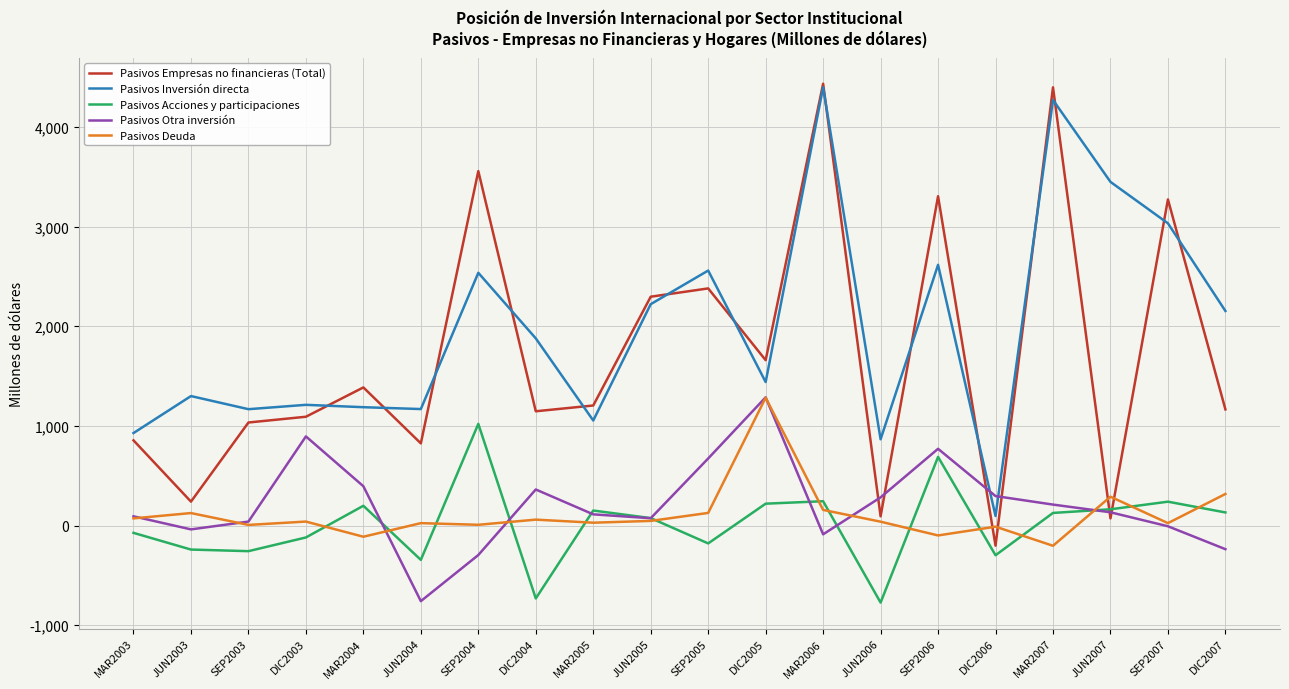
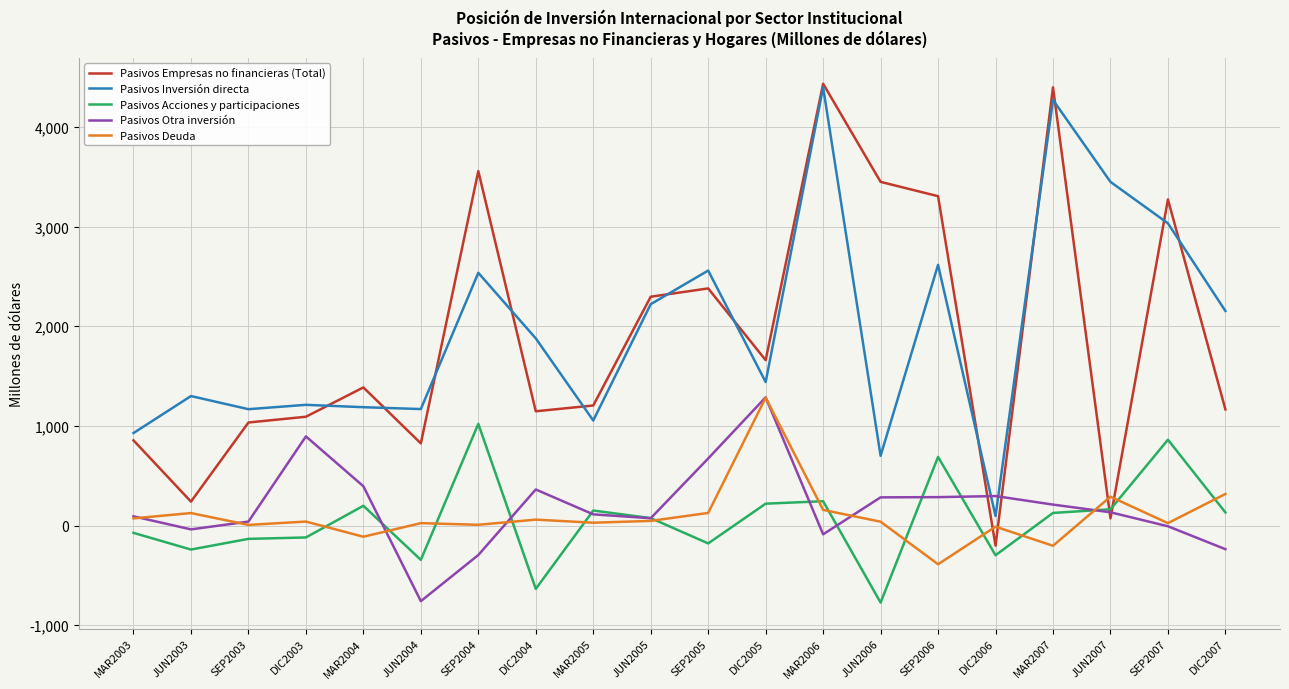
  {
    "Pasivos Empresas no financieras (Total)": {
      "MAR2003": "900",
      "JUN2003": "200",
      "SEP2003": "1,000",
      "DIC2003": "1,100",
      "MAR2004": "1,400",
      "JUN2004": "800",
      "SEP2004": "3,600",
      "DIC2004": "1,100",
      "MAR2005": "1,200",
      "JUN2005": "2,300",
      "SEP2005": "2,400",
      "DIC2005": "1,700",
      "MAR2006": "4,400",
-     "JUN2006": "100",
+     "JUN2006": "3,400",
      "SEP2006": "3,300",
      "DIC2006": "-200",
      "MAR2007": "4,400",
      "JUN2007": "100",
      "SEP2007": "3,300",
      "DIC2007": "1,200"
    },
    "Pasivos Inversión directa": {
      "MAR2003": "900",
      "JUN2003": "1,300",
      "SEP2003": "1,200",
      "DIC2003": "1,200",
      "MAR2004": "1,200",
      "JUN2004": "1,200",
      "SEP2004": "2,500",
      "DIC2004": "1,900",
      "MAR2005": "1,100",
      "JUN2005": "2,200",
      "SEP2005": "2,600",
      "DIC2005": "1,400",
      "MAR2006": "4,400",
-     "JUN2006": "900",
+     "JUN2006": "700",
      "SEP2006": "2,600",
      "DIC2006": "100",
      "MAR2007": "4,300",
      "JUN2007": "3,400",
      "SEP2007": "3,000",
      "DIC2007": "2,200"
    },
    "Pasivos Acciones y participaciones": {
      "MAR2003": "-100",
      "JUN2003": "-200",
-     "SEP2003": "-300",
+     "SEP2003": "-100",
      "DIC2003": "-100",
      "MAR2004": "200",
      "JUN2004": "-300",
      "SEP2004": "1,000",
-     "DIC2004": "-700",
+     "DIC2004": "-600",
      "MAR2005": "200",
      "SEP2005": "-200",
      "DIC2005": "200",
      "MAR2006": "200",
      "JUN2006": "-800",
      "SEP2006": "700",
      "DIC2006": "-300",
      "MAR2007": "100",
      "JUN2007": "200",
-     "SEP2007": "200",
+     "SEP2007": "900",
      "DIC2007": "100"
    },
    "Pasivos Otra inversión": {
      "JUN2003": "0",
      "SEP2003": "0",
      "DIC2003": "900",
      "MAR2004": "400",
      "JUN2004": "-800",
      "SEP2004": "-300",
      "DIC2004": "400",
      "MAR2005": "100",
      "SEP2005": "700",
      "MAR2006": "-100",
      "JUN2006": "300",
-     "SEP2006": "800",
+     "SEP2006": "300",
      "DIC2006": "300",
      "MAR2007": "200",
      "JUN2007": "100",
      "SEP2007": "0",
      "DIC2007": "-200"
    },
    "Pasivos Deuda": {
      "JUN2003": "100",
      "SEP2003": "0",
      "DIC2003": "0",
      "MAR2004": "-100",
      "JUN2004": "0",
      "SEP2004": "0",
      "DIC2004": "100",
      "MAR2005": "0",
      "JUN2005": "0",
      "SEP2005": "100",
      "MAR2006": "200",
      "JUN2006": "0",
-     "SEP2006": "-100",
+     "SEP2006": "-400",
      "DIC2006": "0",
      "MAR2007": "-200",
      "JUN2007": "300",
      "SEP2007": "0",
      "DIC2007": "300"
    }
  }
